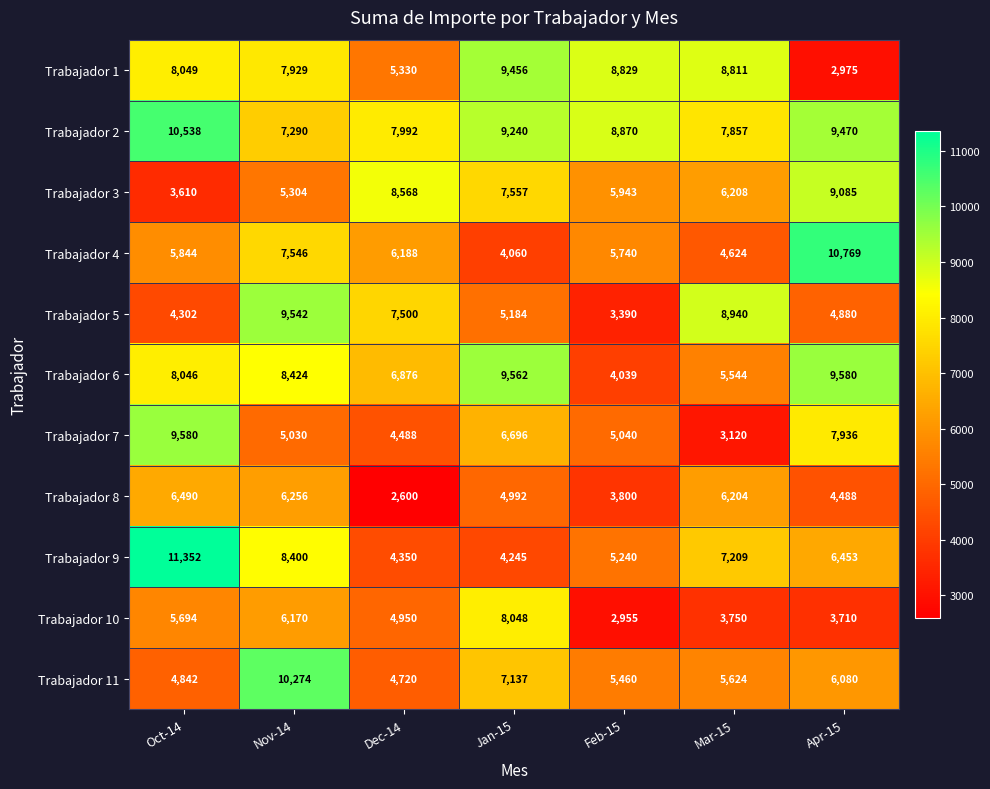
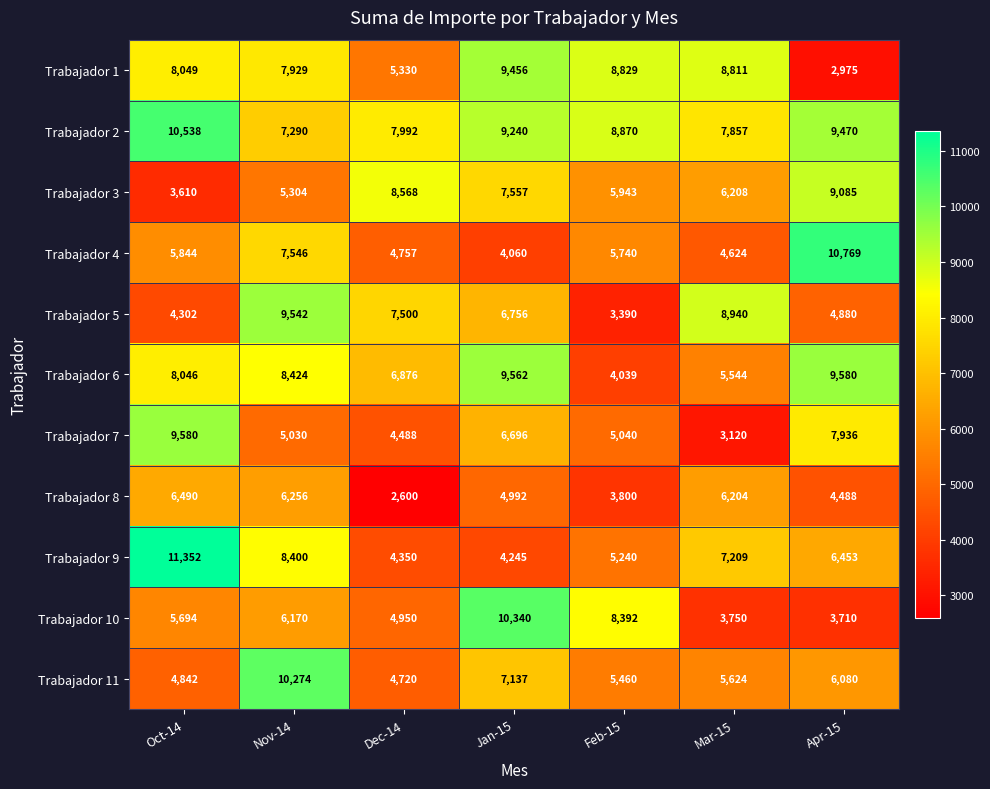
  {
    "Trabajador 1": {
      "Oct-14": "8,049",
      "Nov-14": "7,929",
      "Dec-14": "5,330",
      "Jan-15": "9,456",
      "Feb-15": "8,829",
      "Mar-15": "8,811",
      "Apr-15": "2,975"
    },
    "Trabajador 2": {
      "Oct-14": "10,538",
      "Nov-14": "7,290",
      "Dec-14": "7,992",
      "Jan-15": "9,240",
      "Feb-15": "8,870",
      "Mar-15": "7,857",
      "Apr-15": "9,470"
    },
    "Trabajador 3": {
      "Oct-14": "3,610",
      "Nov-14": "5,304",
      "Dec-14": "8,568",
      "Jan-15": "7,557",
      "Feb-15": "5,943",
      "Mar-15": "6,208",
      "Apr-15": "9,085"
    },
    "Trabajador 4": {
      "Oct-14": "5,844",
      "Nov-14": "7,546",
-     "Dec-14": "6,188",
+     "Dec-14": "4,757",
      "Jan-15": "4,060",
      "Feb-15": "5,740",
      "Mar-15": "4,624",
      "Apr-15": "10,769"
    },
    "Trabajador 5": {
      "Oct-14": "4,302",
      "Nov-14": "9,542",
      "Dec-14": "7,500",
-     "Jan-15": "5,184",
+     "Jan-15": "6,756",
      "Feb-15": "3,390",
      "Mar-15": "8,940",
      "Apr-15": "4,880"
    },
    "Trabajador 6": {
      "Oct-14": "8,046",
      "Nov-14": "8,424",
      "Dec-14": "6,876",
      "Jan-15": "9,562",
      "Feb-15": "4,039",
      "Mar-15": "5,544",
      "Apr-15": "9,580"
    },
    "Trabajador 7": {
      "Oct-14": "9,580",
      "Nov-14": "5,030",
      "Dec-14": "4,488",
      "Jan-15": "6,696",
      "Feb-15": "5,040",
      "Mar-15": "3,120",
      "Apr-15": "7,936"
    },
    "Trabajador 8": {
      "Oct-14": "6,490",
      "Nov-14": "6,256",
      "Dec-14": "2,600",
      "Jan-15": "4,992",
      "Feb-15": "3,800",
      "Mar-15": "6,204",
      "Apr-15": "4,488"
    },
    "Trabajador 9": {
      "Oct-14": "11,352",
      "Nov-14": "8,400",
      "Dec-14": "4,350",
      "Jan-15": "4,245",
      "Feb-15": "5,240",
      "Mar-15": "7,209",
      "Apr-15": "6,453"
    },
    "Trabajador 10": {
      "Oct-14": "5,694",
      "Nov-14": "6,170",
      "Dec-14": "4,950",
-     "Jan-15": "8,048",
-     "Feb-15": "2,955",
+     "Jan-15": "10,340",
+     "Feb-15": "8,392",
      "Mar-15": "3,750",
      "Apr-15": "3,710"
    },
    "Trabajador 11": {
      "Oct-14": "4,842",
      "Nov-14": "10,274",
      "Dec-14": "4,720",
      "Jan-15": "7,137",
      "Feb-15": "5,460",
      "Mar-15": "5,624",
      "Apr-15": "6,080"
    }
  }
